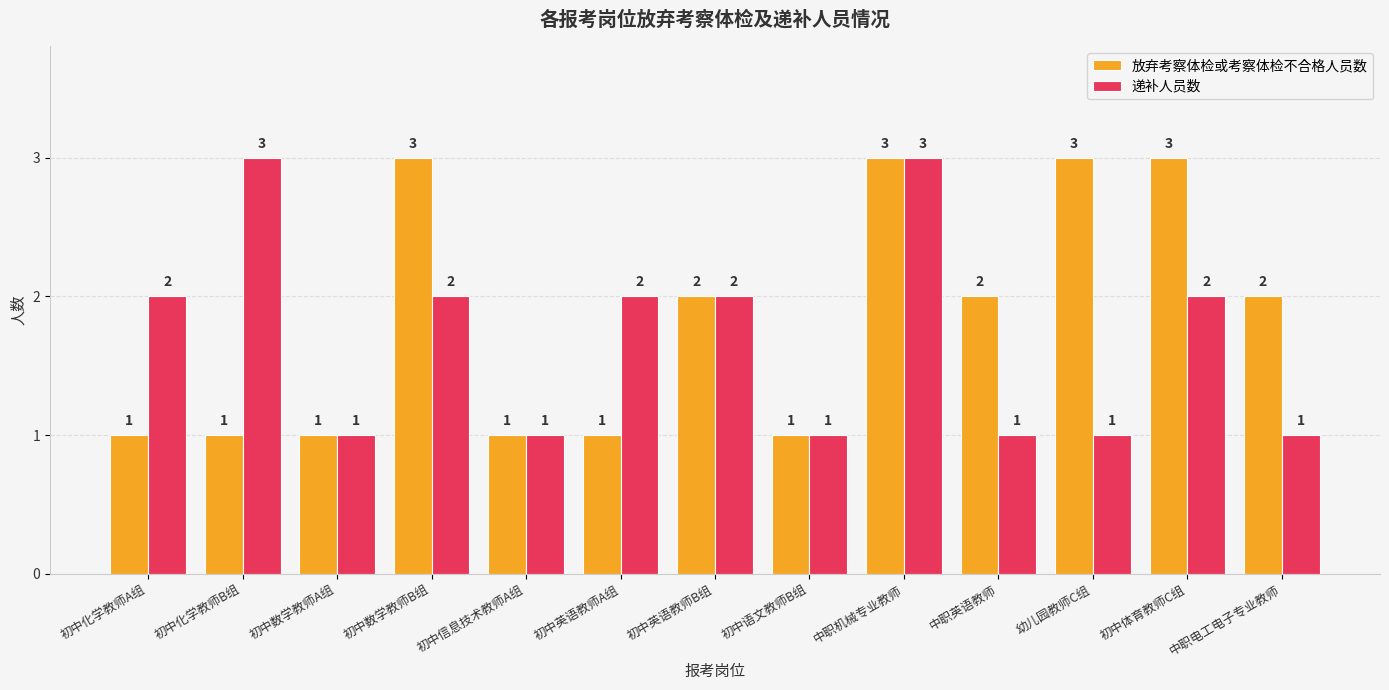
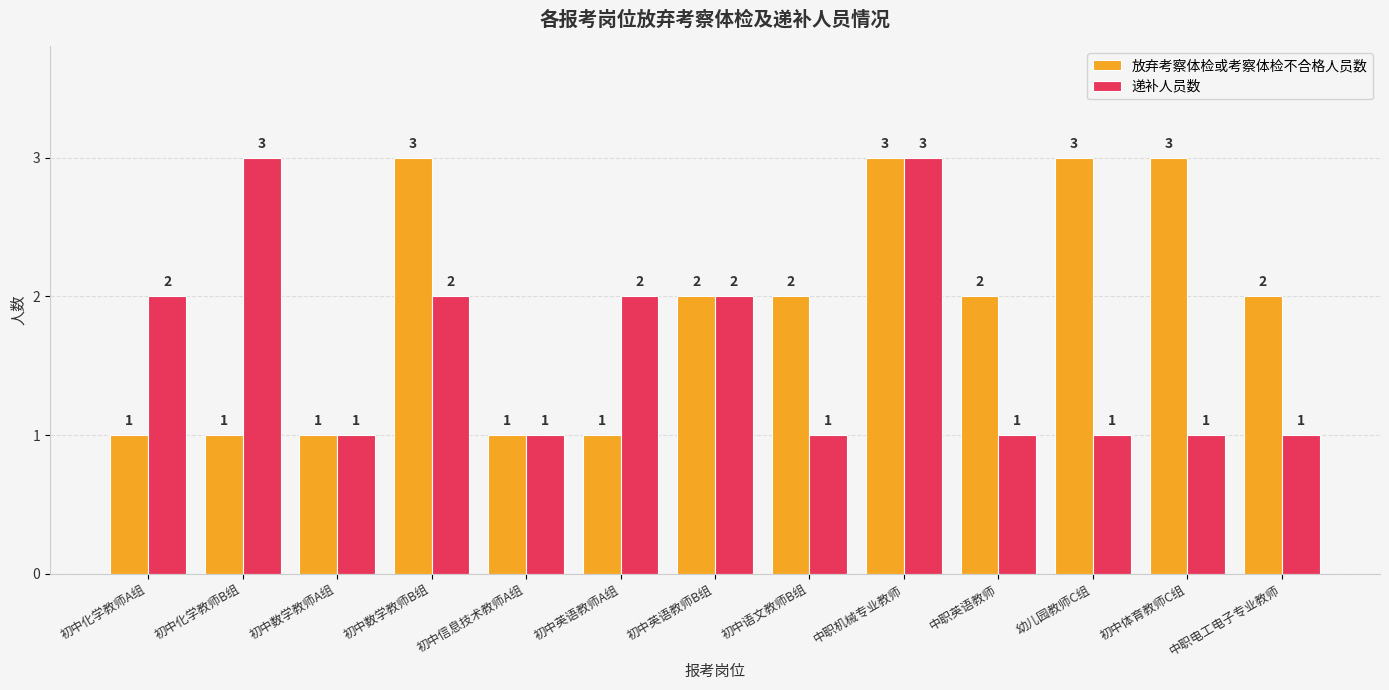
  {
    "放弃考察体检或考察体检不合格人员数": {
      "初中化学教师A组": 1,
      "初中化学教师B组": 1,
      "初中数学教师A组": 1,
      "初中数学教师B组": 3,
      "初中信息技术教师A组": 1,
      "初中英语教师A组": 1,
      "初中英语教师B组": 2,
-     "初中语文教师B组": 1,
+     "初中语文教师B组": 2,
      "中职机械专业教师": 3,
      "中职英语教师": 2,
      "幼儿园教师C组": 3,
      "初中体育教师C组": 3,
      "中职电工电子专业教师": 2
    },
    "递补人员数": {
      "初中化学教师A组": 2,
      "初中化学教师B组": 3,
      "初中数学教师A组": 1,
      "初中数学教师B组": 2,
      "初中信息技术教师A组": 1,
      "初中英语教师A组": 2,
      "初中英语教师B组": 2,
      "初中语文教师B组": 1,
      "中职机械专业教师": 3,
      "中职英语教师": 1,
      "幼儿园教师C组": 1,
-     "初中体育教师C组": 2,
+     "初中体育教师C组": 1,
      "中职电工电子专业教师": 1
    }
  }
